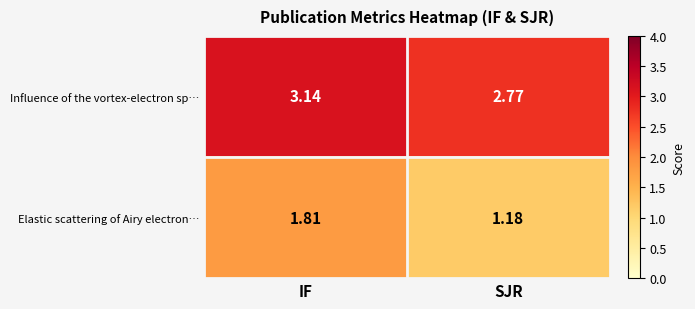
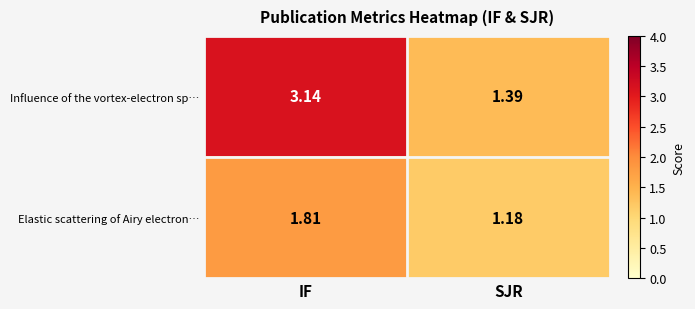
  {
    "Influence of the vortex-electron sp…": {
      "IF": 3.14,
-     "SJR": 2.77
+     "SJR": 1.39
    },
    "Elastic scattering of Airy electron…": {
      "IF": 1.81,
      "SJR": 1.18
    }
  }
